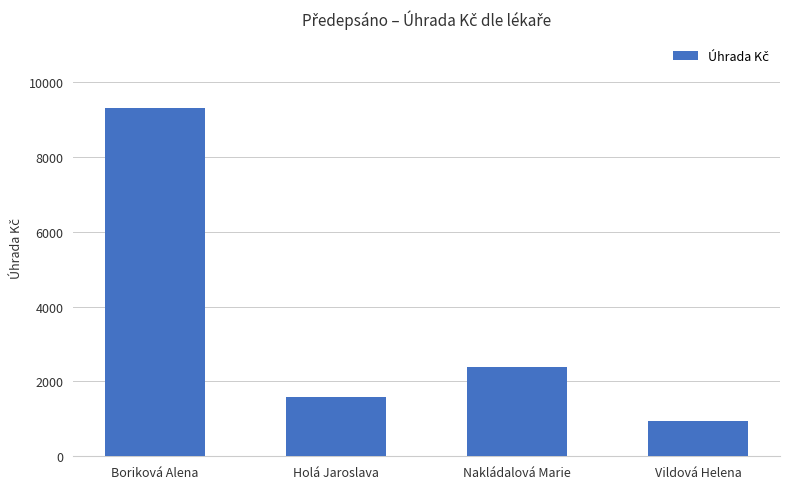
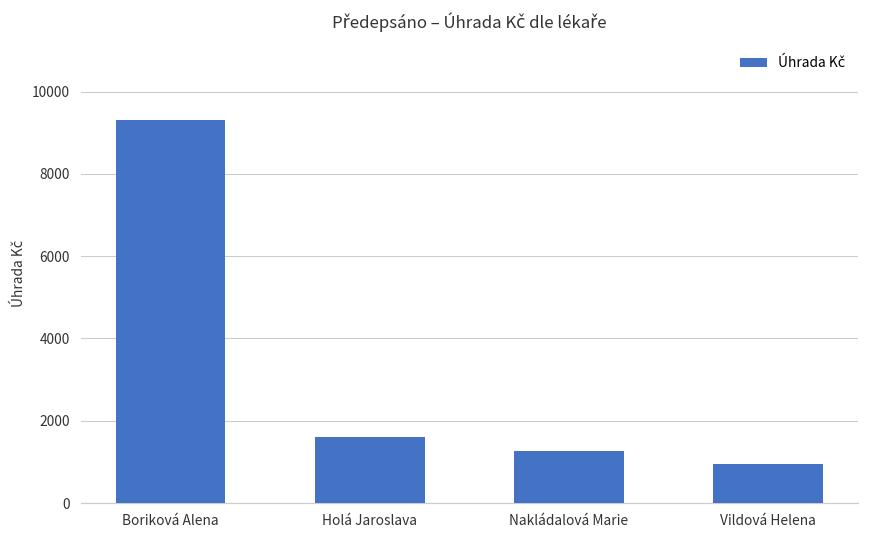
  {
    "Boriková Alena": 9300,
    "Holá Jaroslava": 1600,
-   "Nakládalová Marie": 2400,
+   "Nakládalová Marie": 1300,
    "Vildová Helena": 1000
  }
